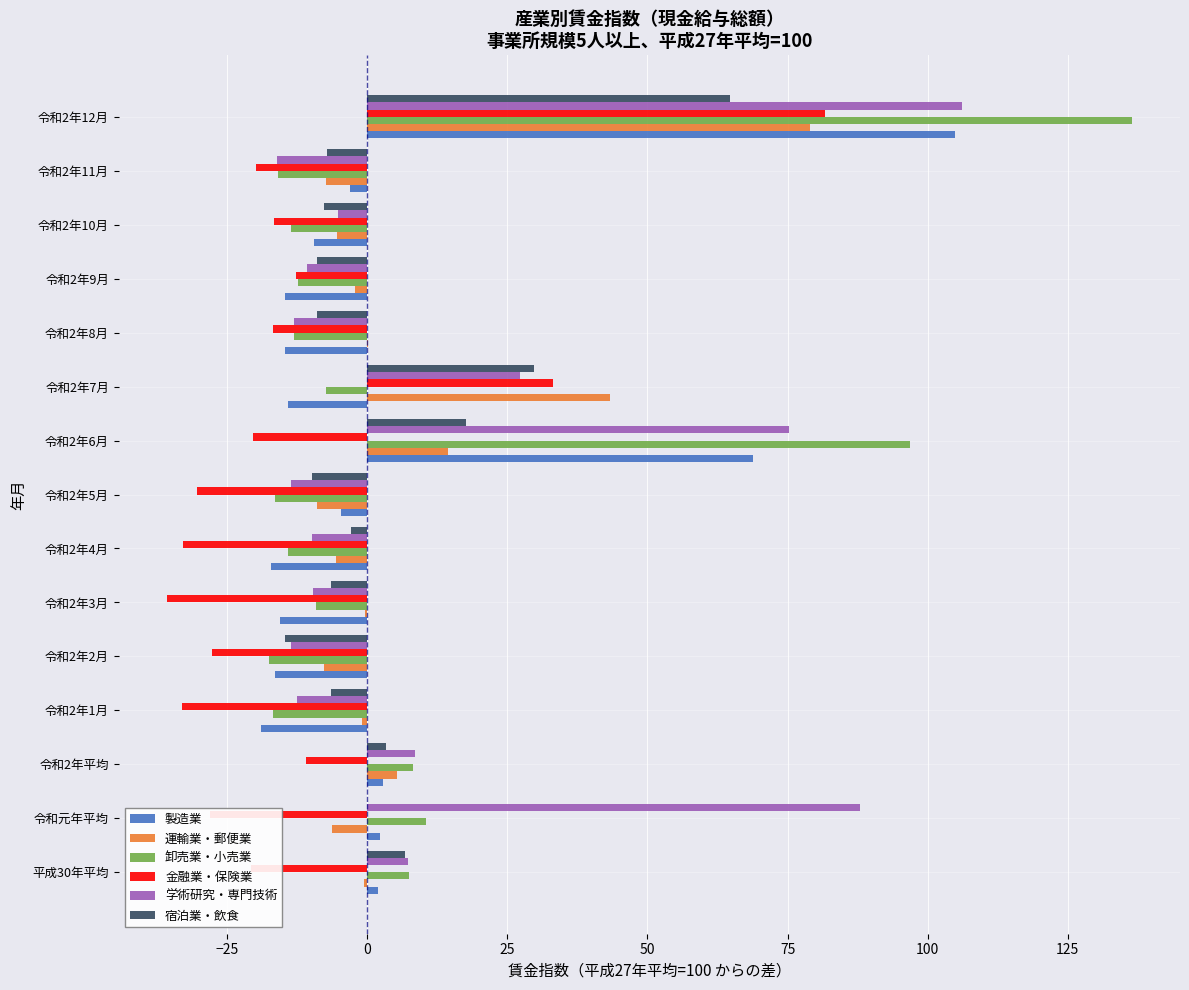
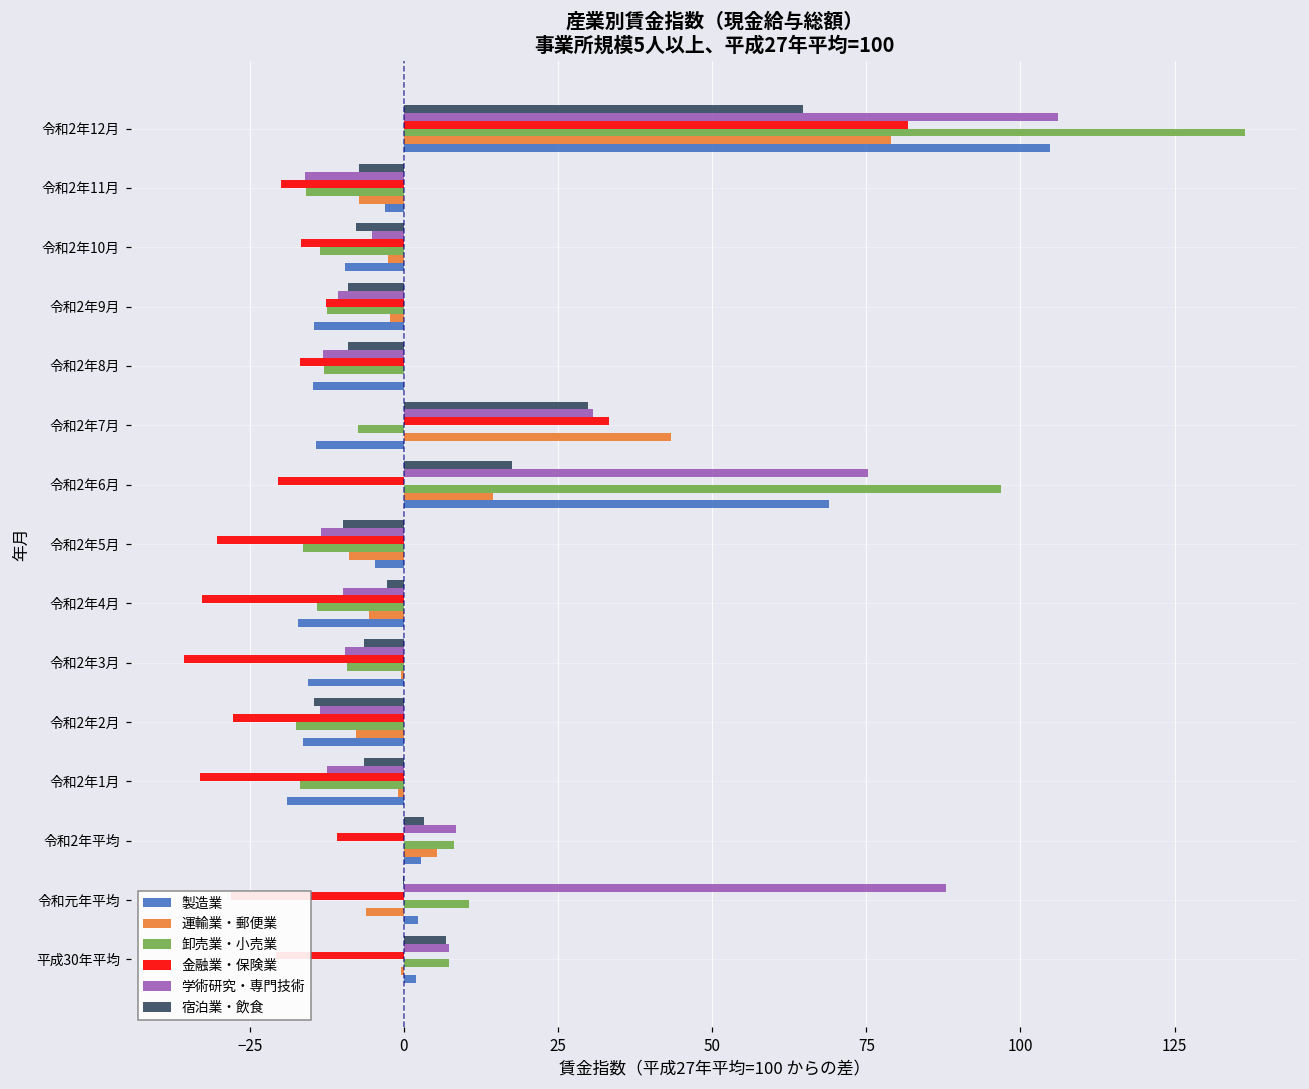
  {
    "製造業": {
      "令和2年12月": 105,
      "令和2年11月": -3,
      "令和2年10月": -10,
      "令和2年9月": -15,
      "令和2年8月": -15,
      "令和2年7月": -14,
      "令和2年6月": 69,
      "令和2年5月": -5,
      "令和2年4月": -17,
      "令和2年3月": -16,
      "令和2年2月": -16,
      "令和2年1月": -19,
      "令和2年平均": 3,
      "令和元年平均": 2,
      "平成30年平均": 2
    },
    "運輸業・郵便業": {
      "令和2年12月": 79,
      "令和2年11月": -7,
-     "令和2年10月": -5,
+     "令和2年10月": -3,
      "令和2年9月": -2,
      "令和2年7月": 43,
      "令和2年6月": 14,
      "令和2年5月": -9,
      "令和2年4月": -6,
      "令和2年2月": -8,
      "令和2年1月": -1,
      "令和2年平均": 5,
      "令和元年平均": -6,
      "平成30年平均": -1
    },
    "卸売業・小売業": {
      "令和2年12月": 136,
      "令和2年11月": -16,
      "令和2年10月": -14,
      "令和2年9月": -12,
      "令和2年8月": -13,
      "令和2年7月": -7,
      "令和2年6月": 97,
      "令和2年5月": -16,
      "令和2年4月": -14,
      "令和2年3月": -9,
      "令和2年2月": -18,
      "令和2年1月": -17,
      "令和2年平均": 8,
      "令和元年平均": 11,
      "平成30年平均": 7
    },
    "金融業・保険業": {
      "令和2年12月": 82,
      "令和2年11月": -20,
      "令和2年10月": -17,
      "令和2年9月": -13,
      "令和2年8月": -17,
      "令和2年7月": 33,
      "令和2年6月": -20,
      "令和2年5月": -30,
      "令和2年4月": -33,
      "令和2年3月": -36,
      "令和2年2月": -28,
      "令和2年1月": -33,
      "令和2年平均": -11
    },
    "学術研究・専門技術": {
      "令和2年12月": 106,
      "令和2年11月": -16,
      "令和2年10月": -5,
      "令和2年9月": -11,
      "令和2年8月": -13,
-     "令和2年7月": 27,
+     "令和2年7月": 31,
      "令和2年6月": 75,
      "令和2年5月": -14,
      "令和2年4月": -10,
      "令和2年3月": -10,
      "令和2年2月": -14,
      "令和2年1月": -13,
      "令和2年平均": 9,
      "令和元年平均": 88,
      "平成30年平均": 7
    },
    "宿泊業・飲食": {
      "令和2年12月": 65,
      "令和2年11月": -7,
      "令和2年10月": -8,
      "令和2年9月": -9,
      "令和2年8月": -9,
      "令和2年7月": 30,
      "令和2年6月": 18,
      "令和2年5月": -10,
      "令和2年4月": -3,
      "令和2年3月": -6,
      "令和2年2月": -15,
      "令和2年1月": -7,
      "令和2年平均": 3,
      "平成30年平均": 7
    }
  }
